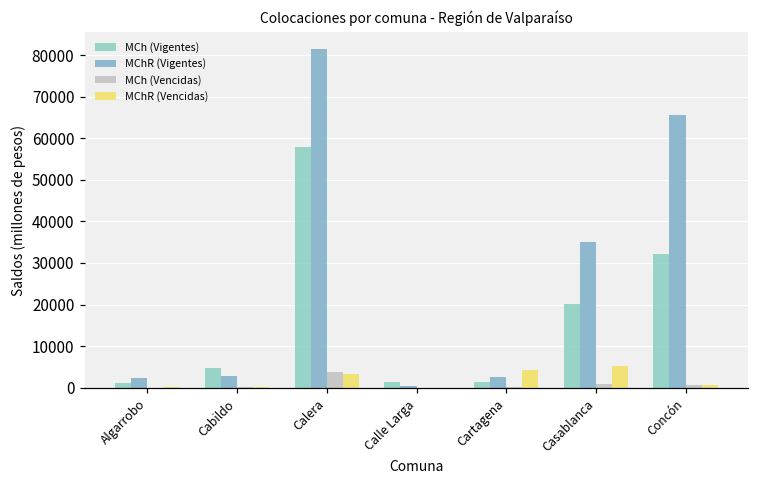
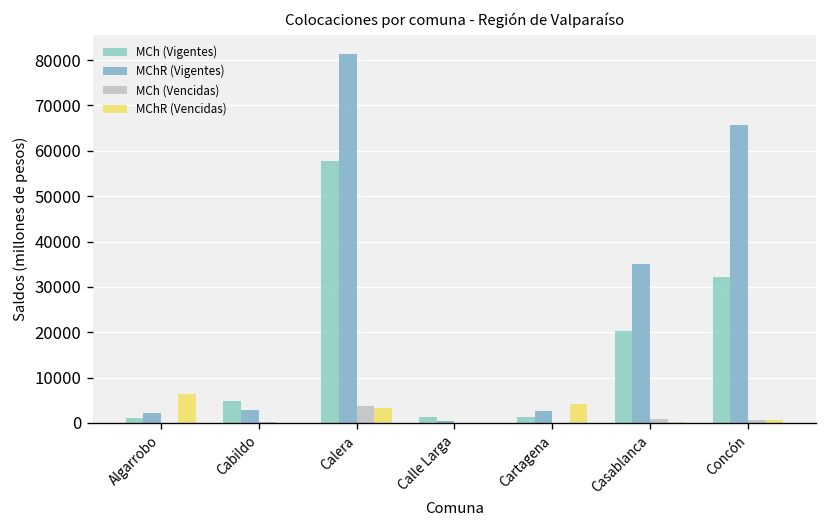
  {
    "MChR (Vencidas)": {
-     "Algarrobo": 0,
+     "Algarrobo": 6000,
      "Calera": 3000,
      "Cartagena": 4000,
-     "Casablanca": 5000,
+     "Casablanca": 0,
      "Concón": 1000
    }
  }
